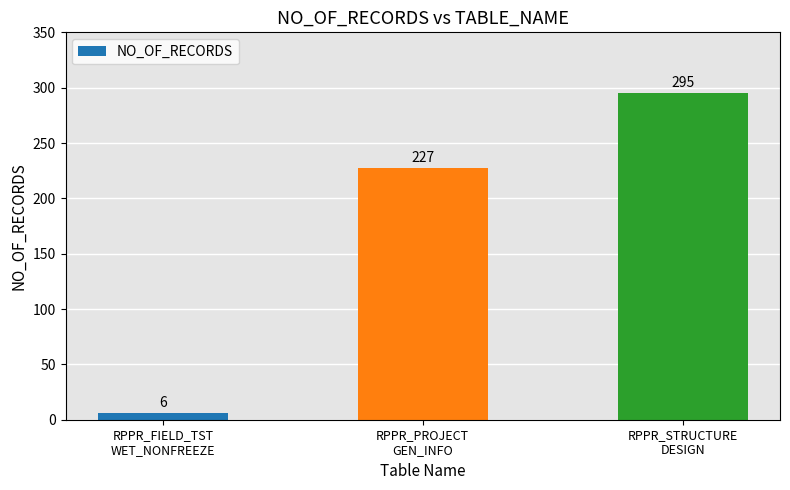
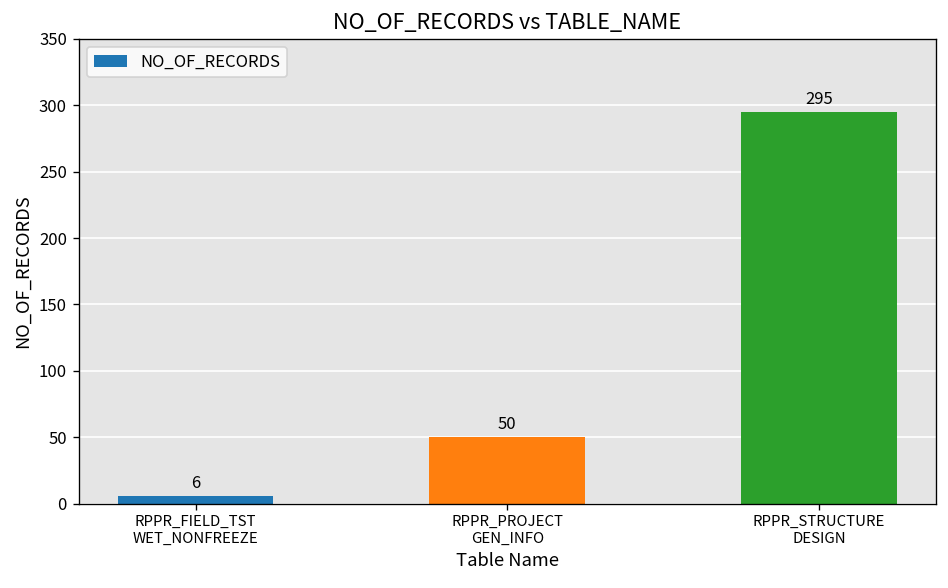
  {
    "RPPR_FIELD_TST WET_NONFREEZE": 6,
-   "RPPR_PROJECT GEN_INFO": 227,
+   "RPPR_PROJECT GEN_INFO": 50,
    "RPPR_STRUCTURE DESIGN": 295
  }
